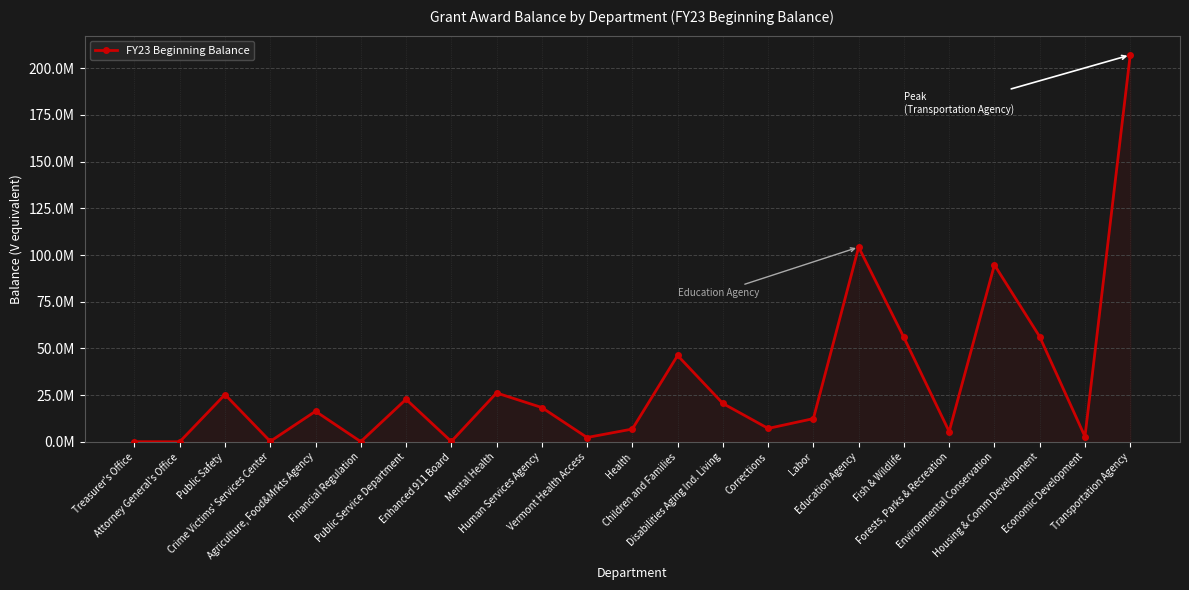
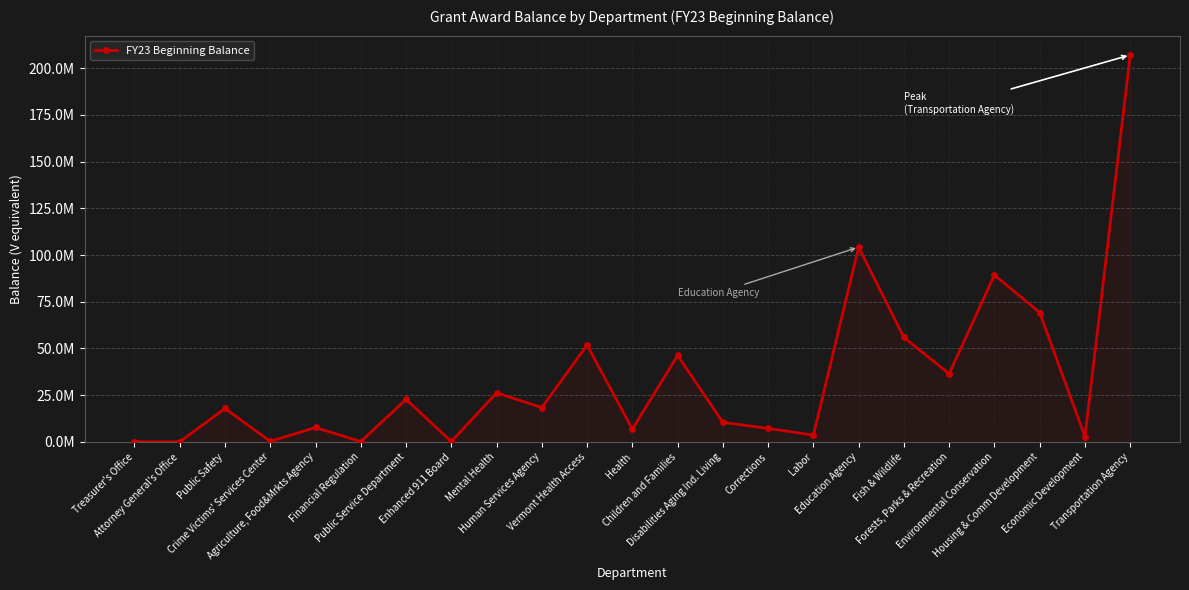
  {
    "Treasurer's Office": 0,
    "Attorney General's Office": 0,
-   "Public Safety": 25000000,
+   "Public Safety": 18000000,
    "Crime Victims' Services Center": 0,
-   "Agriculture, Food&Mrkts Agency": 16000000,
+   "Agriculture, Food&Mrkts Agency": 8000000,
    "Financial Regulation": 0,
    "Public Service Department": 23000000,
    "Enhanced 911 Board": 0,
    "Mental Health": 26000000,
    "Human Services Agency": 18000000,
-   "Vermont Health Access": 2000000,
+   "Vermont Health Access": 52000000,
    "Health": 7000000,
    "Children and Families": 46000000,
-   "Disabilities Aging Ind. Living": 21000000,
+   "Disabilities Aging Ind. Living": 10000000,
    "Corrections": 7000000,
-   "Labor": 12000000,
+   "Labor": 4000000,
    "Education Agency": 104000000,
    "Fish & Wildlife": 56000000,
-   "Forests, Parks & Recreation": 6000000,
-   "Environmental Conservation": 95000000,
-   "Housing & Comm Development": 56000000,
+   "Forests, Parks & Recreation": 37000000,
+   "Environmental Conservation": 89000000,
+   "Housing & Comm Development": 69000000,
    "Economic Development": 3000000,
    "Transportation Agency": 207000000
  }
